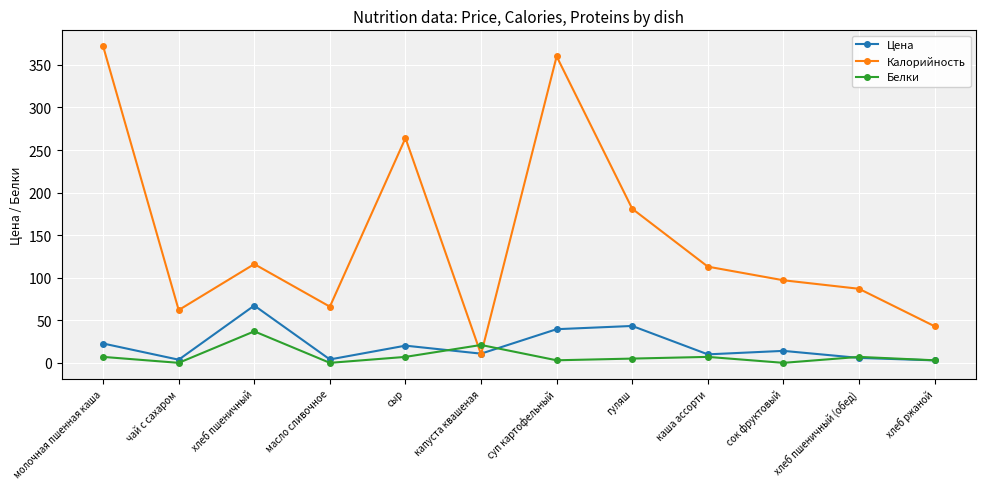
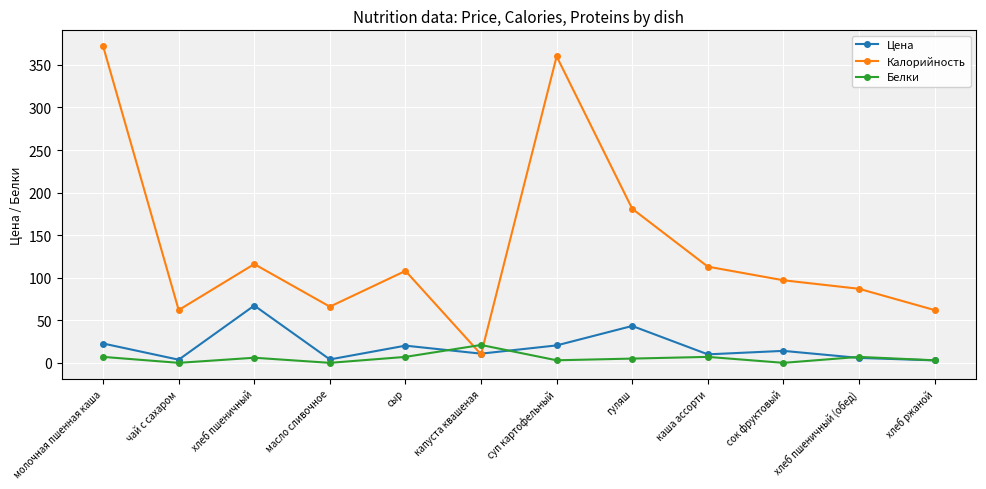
  {
    "Цена": {
      "молочная пшенная каша": 20,
      "чай с сахаром": 0,
      "хлеб пшеничный": 70,
      "масло сливочное": 0,
      "сыр": 20,
-     "суп картофельный": 40,
+     "суп картофельный": 20,
      "гуляш": 40,
      "сок фруктовый": 10
    },
    "Калорийность": {
      "молочная пшенная каша": 370,
      "чай с сахаром": 60,
      "хлеб пшеничный": 120,
      "масло сливочное": 70,
-     "сыр": 260,
+     "сыр": 110,
      "суп картофельный": 360,
      "гуляш": 180,
      "каша ассорти": 110,
      "сок фруктовый": 100,
      "хлеб пшеничный (обед)": 90,
-     "хлеб ржаной": 40
+     "хлеб ржаной": 60
    },
    "Белки": {
      "молочная пшенная каша": 10,
      "чай с сахаром": 0,
-     "хлеб пшеничный": 40,
+     "хлеб пшеничный": 10,
      "масло сливочное": 0,
      "сыр": 10,
      "капуста квашеная": 20,
      "суп картофельный": 0,
      "гуляш": 10,
      "сок фруктовый": 0
    }
  }
